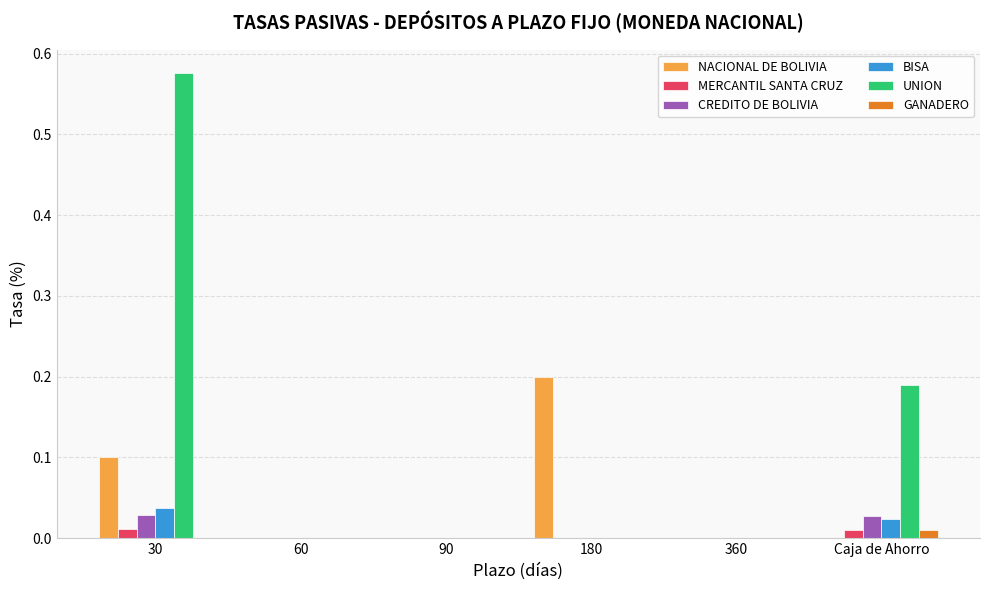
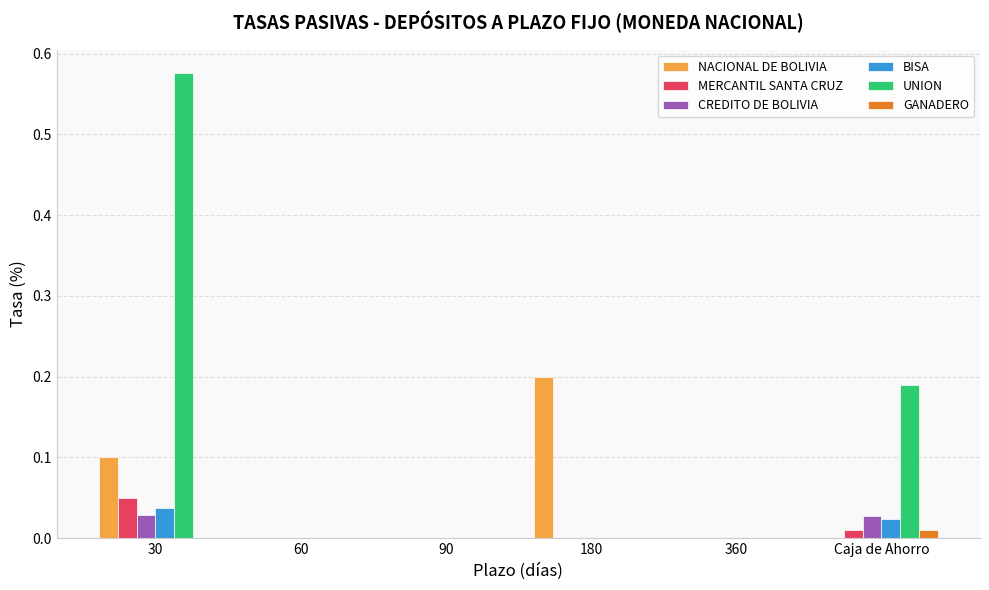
  {
    "MERCANTIL SANTA CRUZ": {
-     "30": 0.01,
+     "30": 0.05,
      "60": 0.00,
      "90": 0.00,
      "180": 0.00,
      "360": 0.00,
      "Caja de Ahorro": 0.01
    },
    "CREDITO DE BOLIVIA": {
      "30": 0.03,
      "60": 0.00,
      "90": 0.00,
      "180": 0.00,
      "360": 0.00,
      "Caja de Ahorro": 0.03
    },
    "BISA": {
      "30": 0.04,
      "60": 0.00,
      "90": 0.00,
      "180": 0.00,
      "360": 0.00,
      "Caja de Ahorro": 0.02
    },
    "UNION": {
      "30": 0.58,
      "60": 0.00,
      "90": 0.00,
      "180": 0.00,
      "360": 0.00,
      "Caja de Ahorro": 0.19
    }
  }
